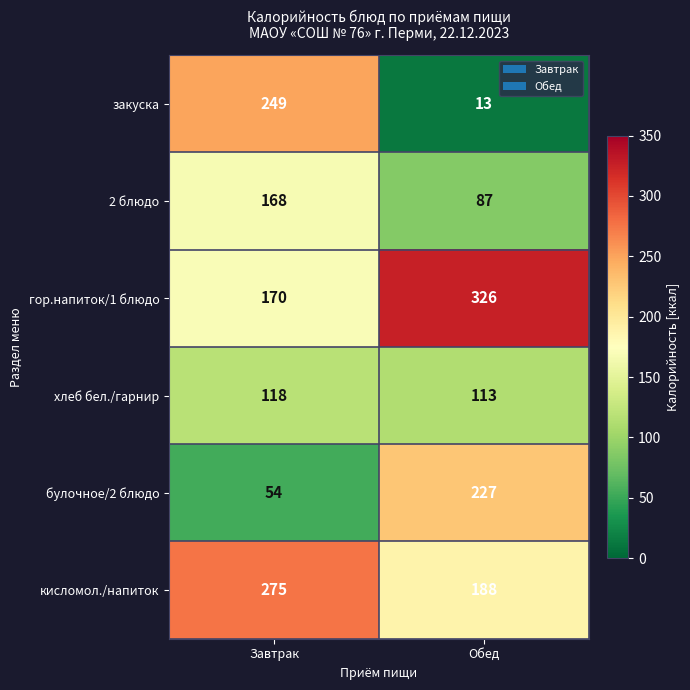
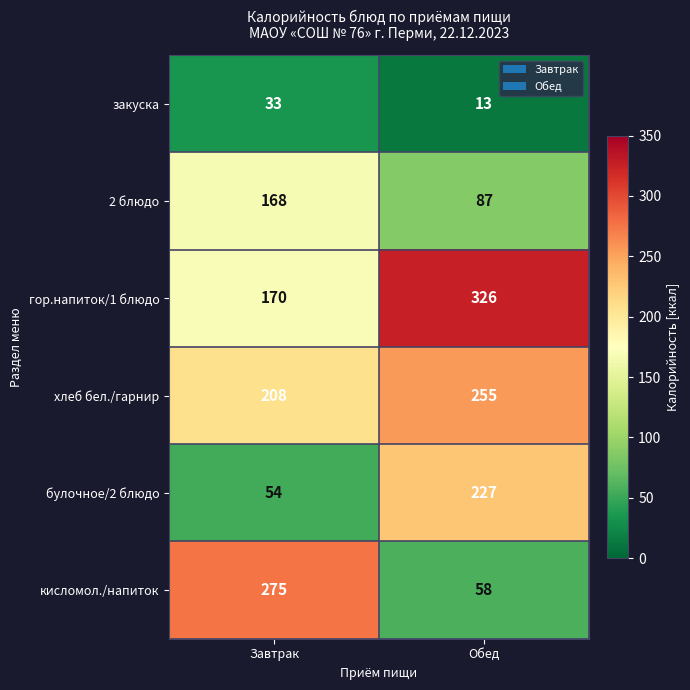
  {
    "закуска": {
-     "Завтрак": 249,
+     "Завтрак": 33,
      "Обед": 13
    },
    "2 блюдо": {
      "Завтрак": 168,
      "Обед": 87
    },
    "гор.напиток/1 блюдо": {
      "Завтрак": 170,
      "Обед": 326
    },
    "хлеб бел./гарнир": {
-     "Завтрак": 118,
-     "Обед": 113
+     "Завтрак": 208,
+     "Обед": 255
    },
    "булочное/2 блюдо": {
      "Завтрак": 54,
      "Обед": 227
    },
    "кисломол./напиток": {
      "Завтрак": 275,
-     "Обед": 188
+     "Обед": 58
    }
  }
